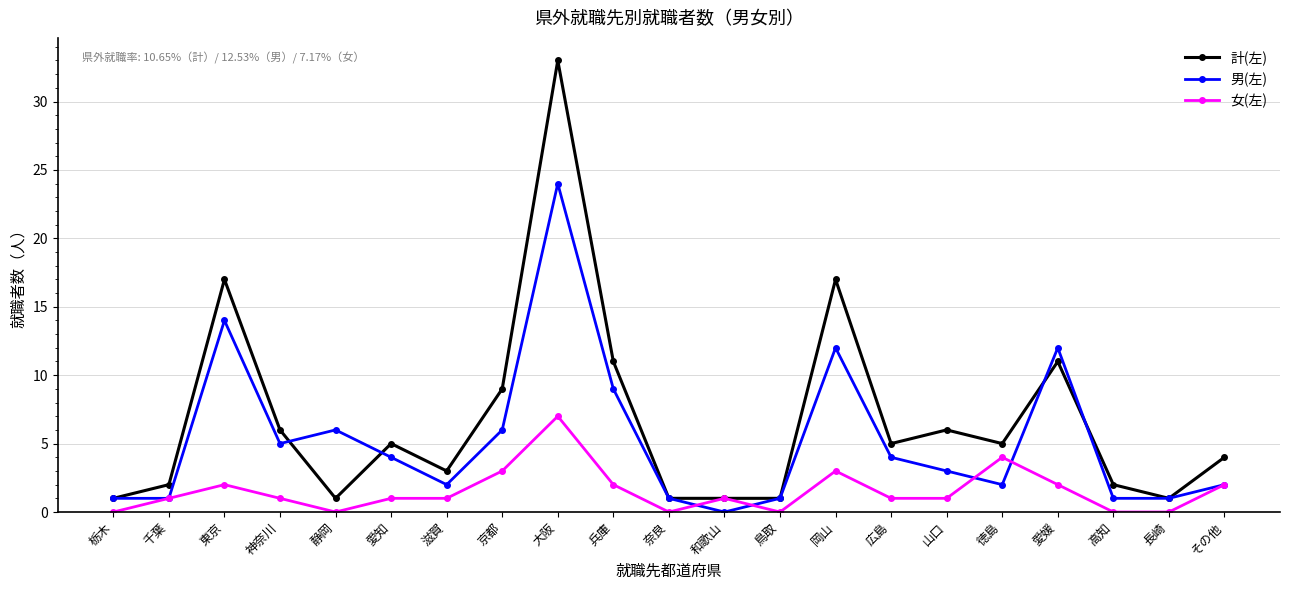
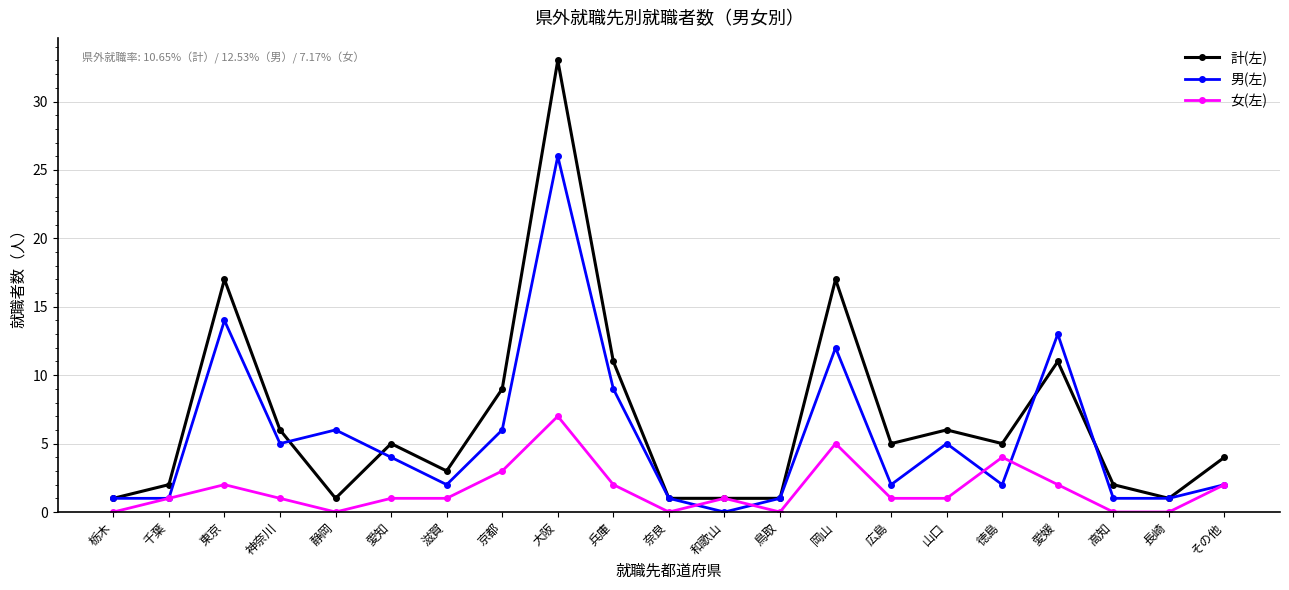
  {
    "計(左)": {
      "千葉": 2,
      "東京": 17,
      "神奈川": 6,
      "静岡": 1,
      "愛知": 5,
      "滋賀": 3,
      "京都": 9,
      "大阪": 33,
      "兵庫": 11,
      "岡山": 17,
      "広島": 5,
      "山口": 6,
      "徳島": 5,
      "愛媛": 11,
      "高知": 2,
      "その他": 4
    },
    "男(左)": {
      "東京": 14,
      "神奈川": 5,
      "静岡": 6,
      "愛知": 4,
      "滋賀": 2,
      "京都": 6,
-     "大阪": 24,
+     "大阪": 26,
      "兵庫": 9,
      "和歌山": 0,
      "岡山": 12,
-     "広島": 4,
-     "山口": 3,
+     "広島": 2,
+     "山口": 5,
      "徳島": 2,
-     "愛媛": 12,
+     "愛媛": 13,
      "高知": 1
    },
    "女(左)": {
      "栃木": 0,
      "東京": 2,
      "神奈川": 1,
      "静岡": 0,
      "愛知": 1,
      "滋賀": 1,
      "京都": 3,
      "大阪": 7,
      "兵庫": 2,
      "奈良": 0,
      "鳥取": 0,
-     "岡山": 3,
+     "岡山": 5,
      "広島": 1,
      "山口": 1,
      "徳島": 4,
      "愛媛": 2,
      "高知": 0,
      "長崎": 0
    }
  }
